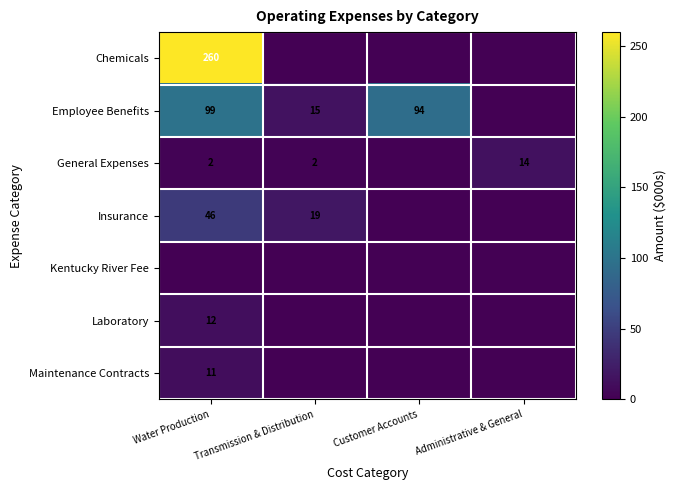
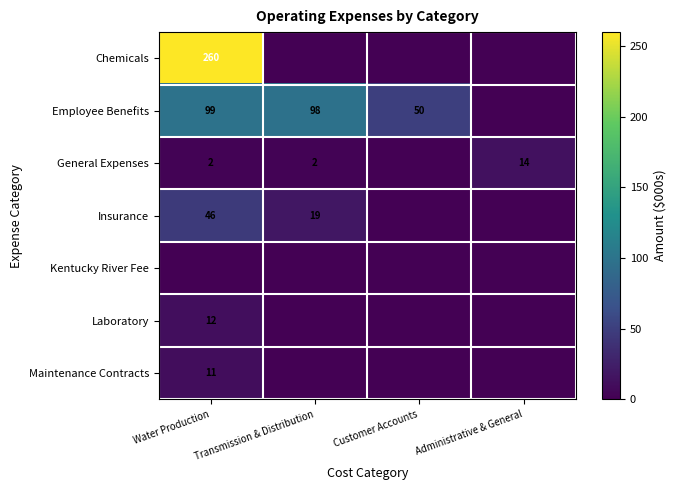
  {
    "Chemicals": {
      "Water Production": 260
    },
    "Employee Benefits": {
      "Water Production": 99,
-     "Transmission & Distribution": 15,
-     "Customer Accounts": 94
+     "Transmission & Distribution": 98,
+     "Customer Accounts": 50
    },
    "General Expenses": {
      "Water Production": 2,
      "Transmission & Distribution": 2,
      "Administrative & General": 14
    },
    "Insurance": {
      "Water Production": 46,
      "Transmission & Distribution": 19
    },
    "Laboratory": {
      "Water Production": 12
    },
    "Maintenance Contracts": {
      "Water Production": 11
    }
  }
